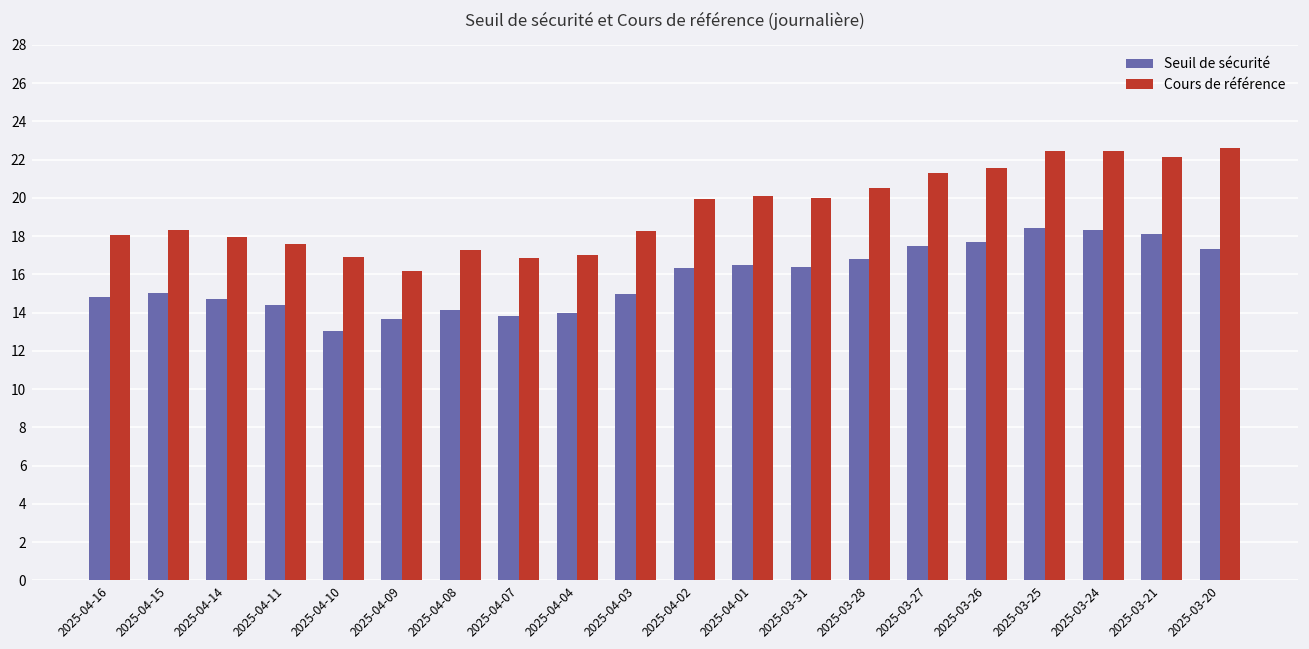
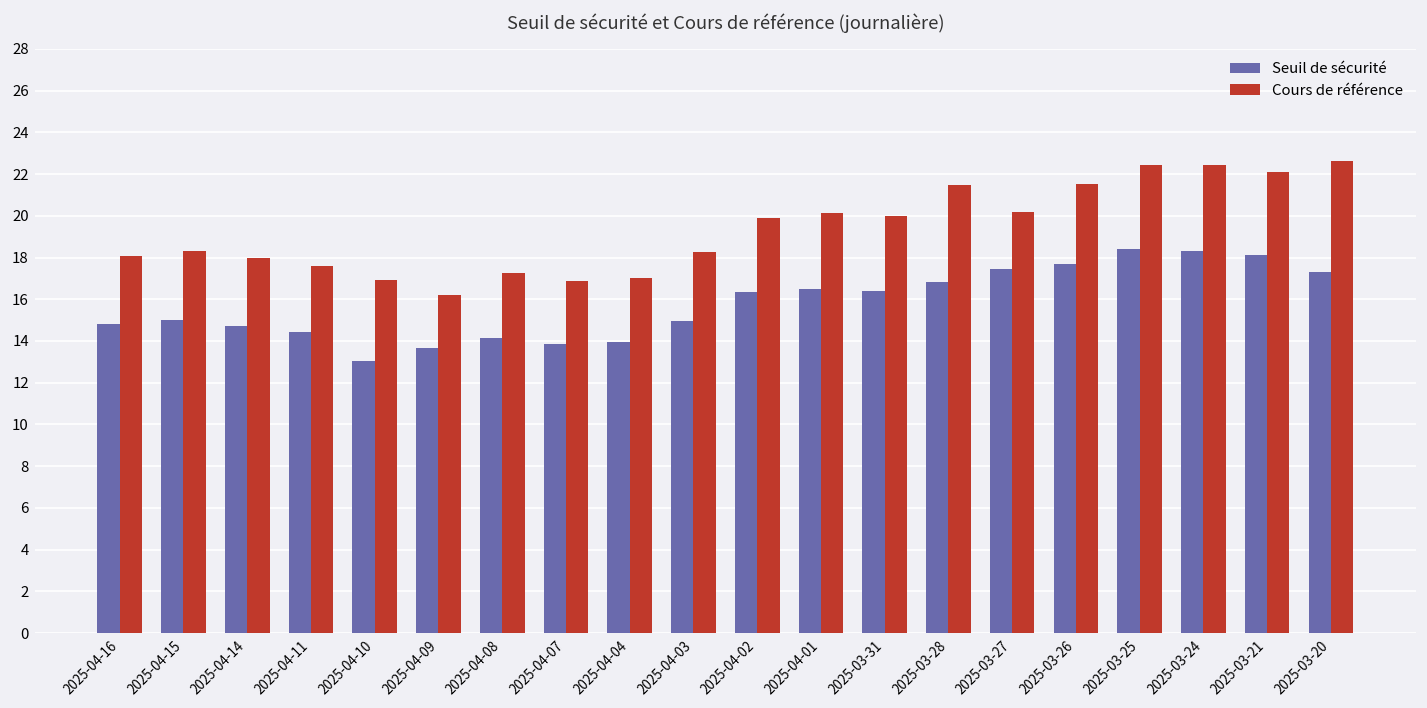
  {
    "Seuil de sécurité": {
      "2025-04-16": 14.8,
      "2025-04-15": 15.0,
      "2025-04-14": 14.7,
      "2025-04-11": 14.4,
      "2025-04-10": 13.1,
      "2025-04-09": 13.7,
      "2025-04-08": 14.2,
      "2025-04-07": 13.8,
      "2025-04-04": 14.0,
      "2025-04-03": 15.0,
      "2025-04-02": 16.3,
      "2025-04-01": 16.5,
      "2025-03-31": 16.4,
      "2025-03-28": 16.8,
      "2025-03-27": 17.5,
      "2025-03-26": 17.7,
      "2025-03-25": 18.4,
      "2025-03-24": 18.3,
      "2025-03-21": 18.1,
      "2025-03-20": 17.3
    },
    "Cours de référence": {
      "2025-04-16": 18.1,
      "2025-04-15": 18.3,
      "2025-04-14": 18.0,
      "2025-04-11": 17.6,
      "2025-04-10": 16.9,
      "2025-04-09": 16.2,
      "2025-04-08": 17.3,
      "2025-04-07": 16.9,
      "2025-04-04": 17.0,
      "2025-04-03": 18.2,
      "2025-04-02": 19.9,
      "2025-04-01": 20.1,
      "2025-03-31": 20.0,
-     "2025-03-28": 20.5,
-     "2025-03-27": 21.3,
+     "2025-03-28": 21.5,
+     "2025-03-27": 20.2,
      "2025-03-26": 21.5,
      "2025-03-25": 22.4,
      "2025-03-24": 22.4,
      "2025-03-21": 22.1,
      "2025-03-20": 22.6
    }
  }
